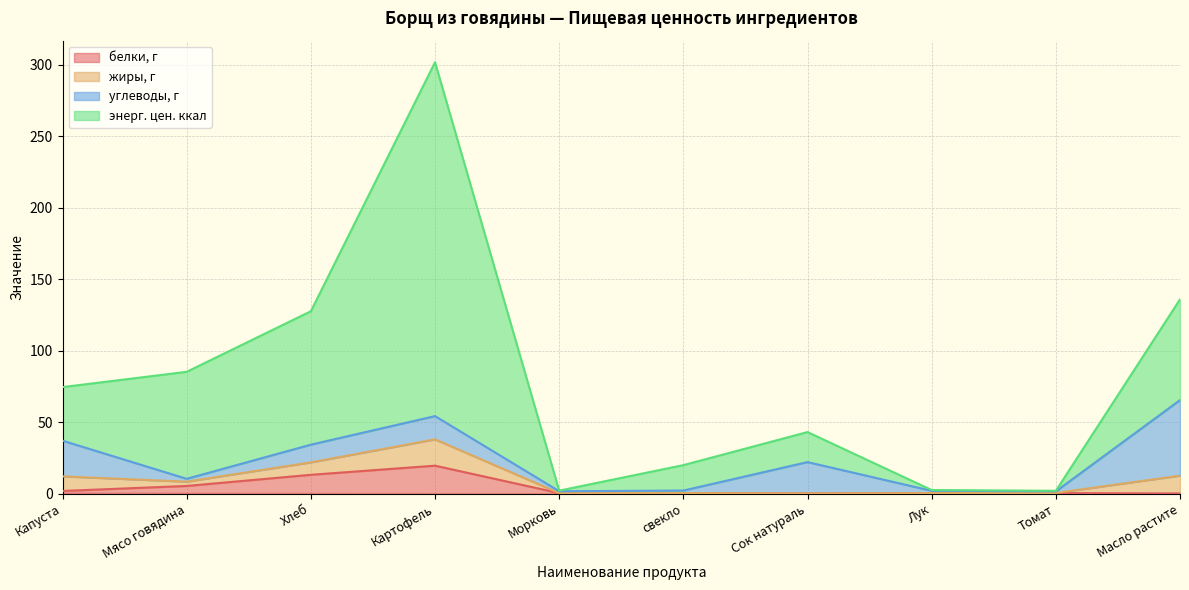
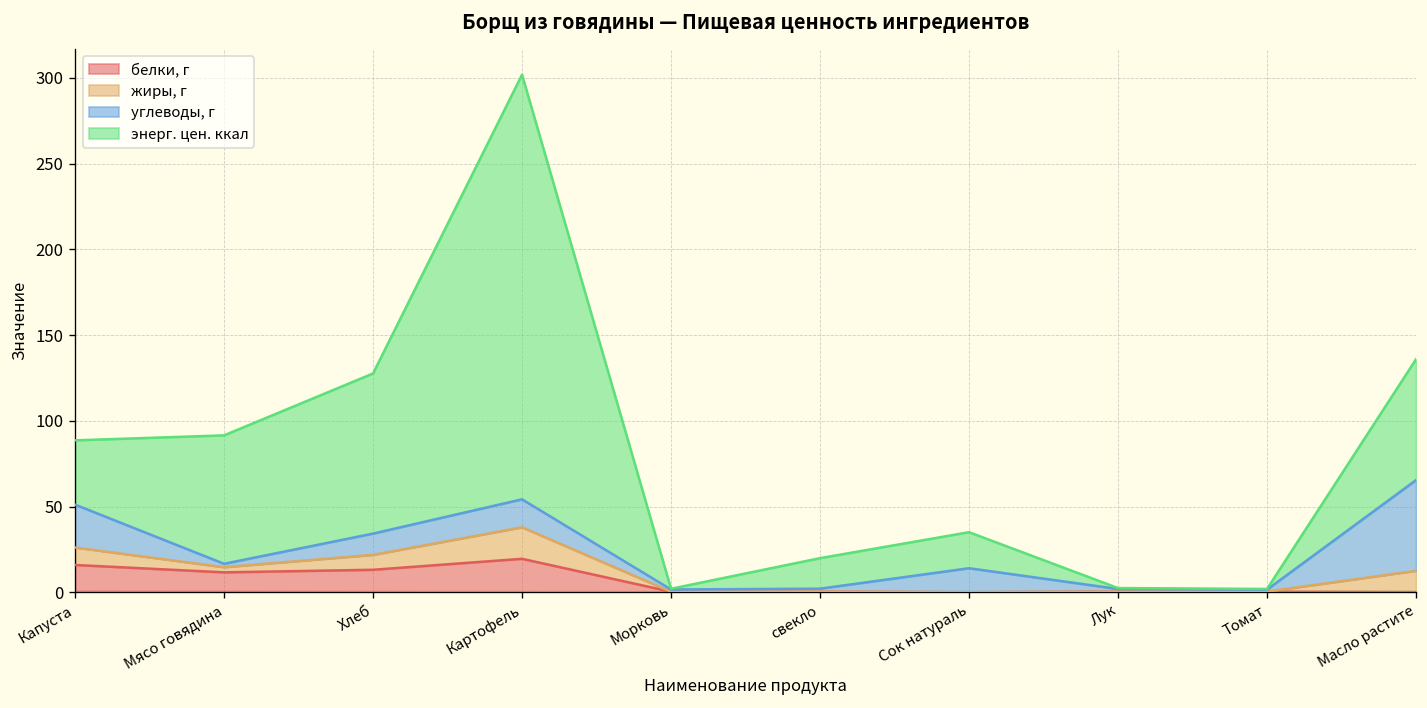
  {
    "белки, г": {
-     "Капуста": 2,
-     "Мясо говядина": 5,
+     "Капуста": 16,
+     "Мясо говядина": 12,
      "Хлеб": 13,
      "Картофель": 20,
      "Масло растите": 0
    },
    "жиры, г": {
      "Капуста": 10,
      "Мясо говядина": 3,
      "Хлеб": 9,
      "Картофель": 18,
      "Масло растите": 13
    },
    "углеводы, г": {
      "Капуста": 25,
      "Мясо говядина": 2,
      "Хлеб": 12,
      "Картофель": 16,
-     "Сок натураль": 22,
+     "Сок натураль": 14,
      "Масло растите": 53
    },
    "энерг. цен. ккал": {
      "Капуста": 38,
      "Мясо говядина": 75,
      "Хлеб": 93,
      "Картофель": 248,
      "свекло": 18,
      "Сок натураль": 21,
      "Масло растите": 71
    }
  }
